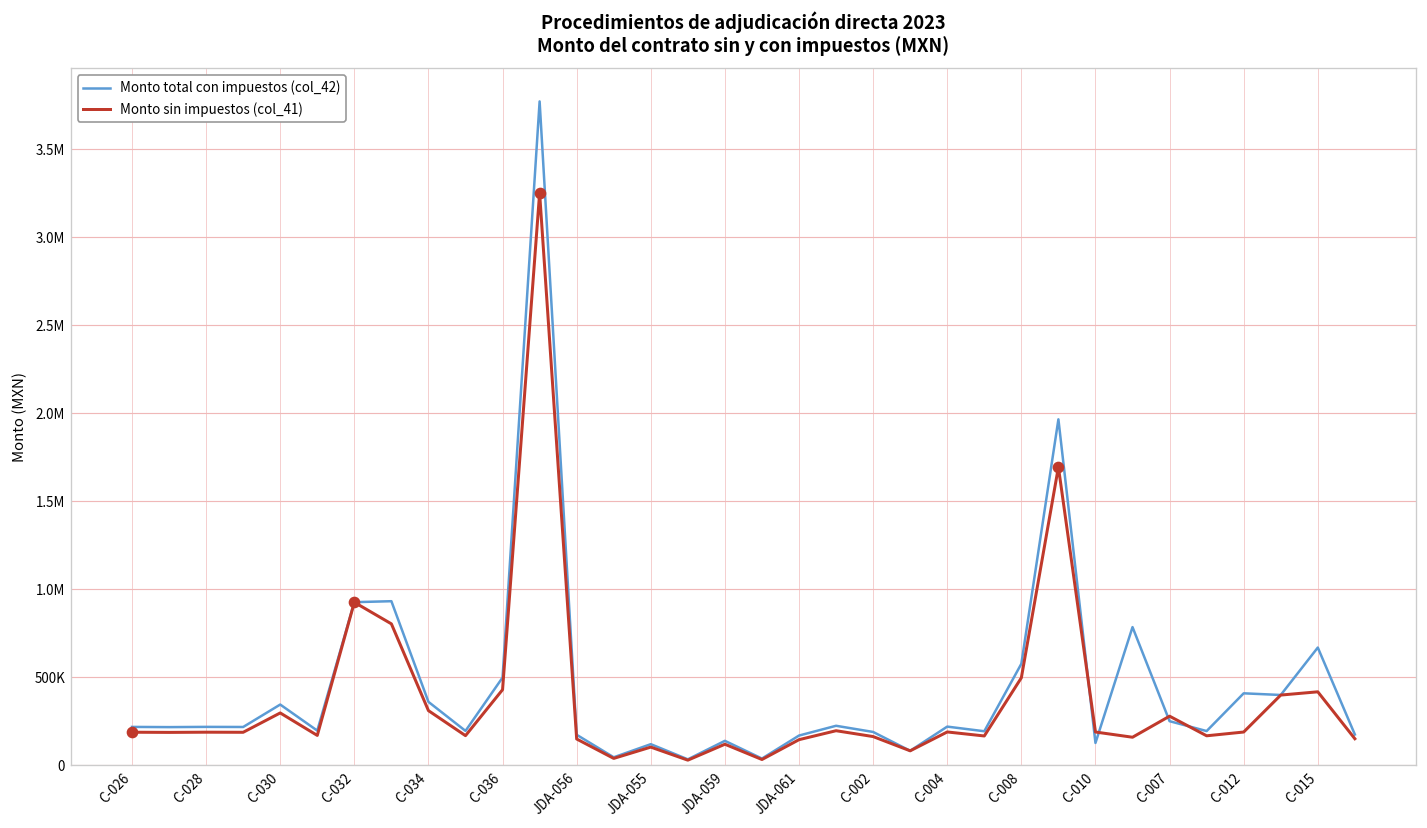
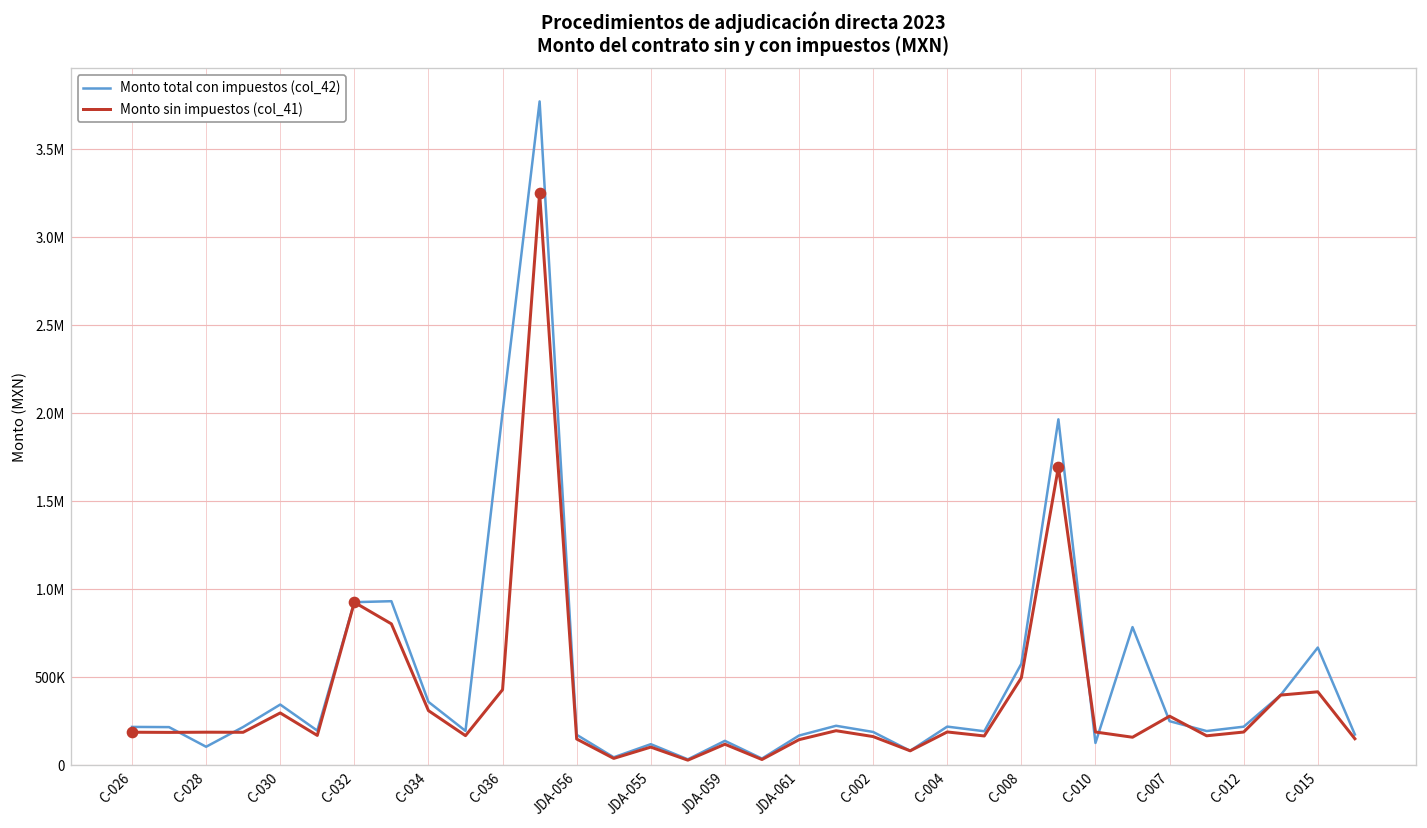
  {
    "Monto total con impuestos (col_42)": {
      "C-026": 220000,
-     "C-028": 220000,
+     "C-028": 110000,
      "C-030": 350000,
      "C-034": 360000,
-     "C-036": 500000,
+     "C-036": 2000000,
      "JDA-056": 170000,
      "JDA-059": 140000,
      "JDA-061": 170000,
      "C-002": 190000,
      "C-004": 220000,
      "C-008": 580000,
      "C-010": 130000,
      "C-007": 250000,
-     "C-012": 410000,
+     "C-012": 220000,
      "C-015": 670000
    }
  }
